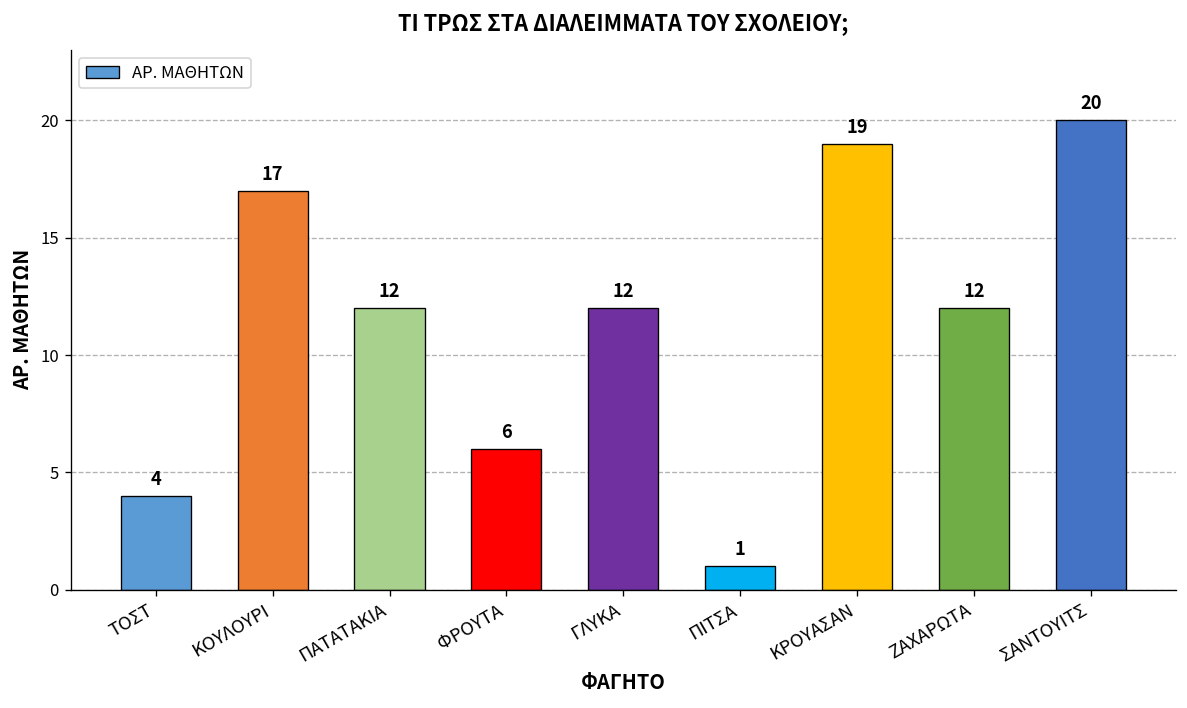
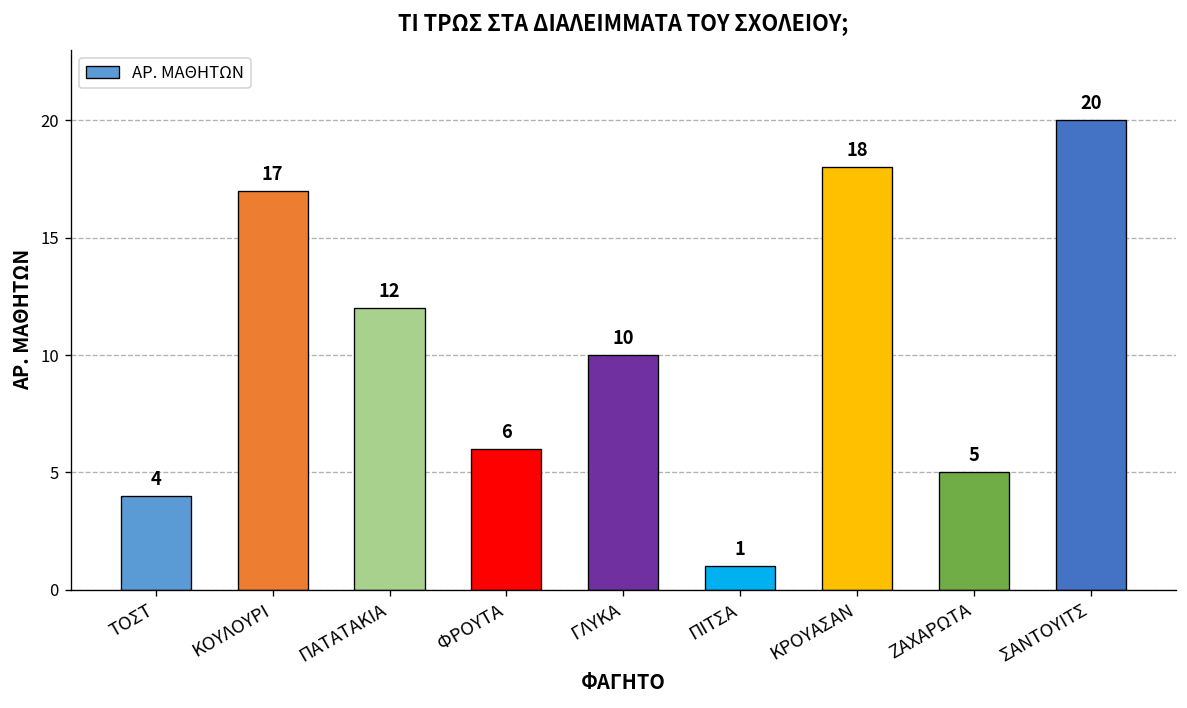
  {
    "ΤΟΣΤ": 4,
    "ΚΟΥΛΟΥΡΙ": 17,
    "ΠΑΤΑΤΑΚΙΑ": 12,
    "ΦΡΟΥΤΑ": 6,
-   "ΓΛΥΚΑ": 12,
+   "ΓΛΥΚΑ": 10,
    "ΠΙΤΣΑ": 1,
-   "ΚΡΟΥΑΣΑΝ": 19,
-   "ΖΑΧΑΡΩΤΑ": 12,
+   "ΚΡΟΥΑΣΑΝ": 18,
+   "ΖΑΧΑΡΩΤΑ": 5,
    "ΣΑΝΤΟΥΙΤΣ": 20
  }
